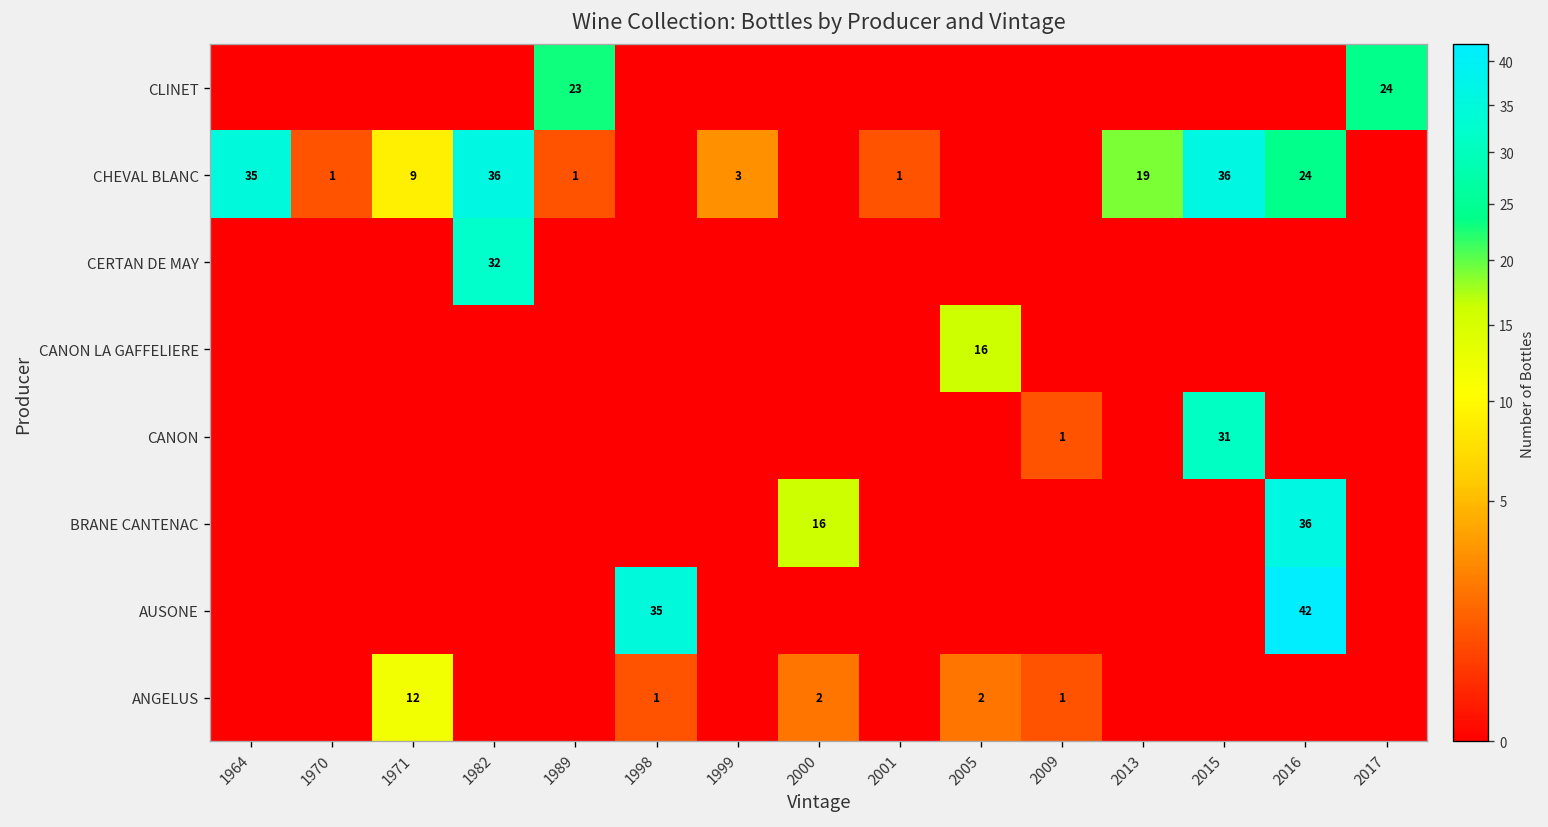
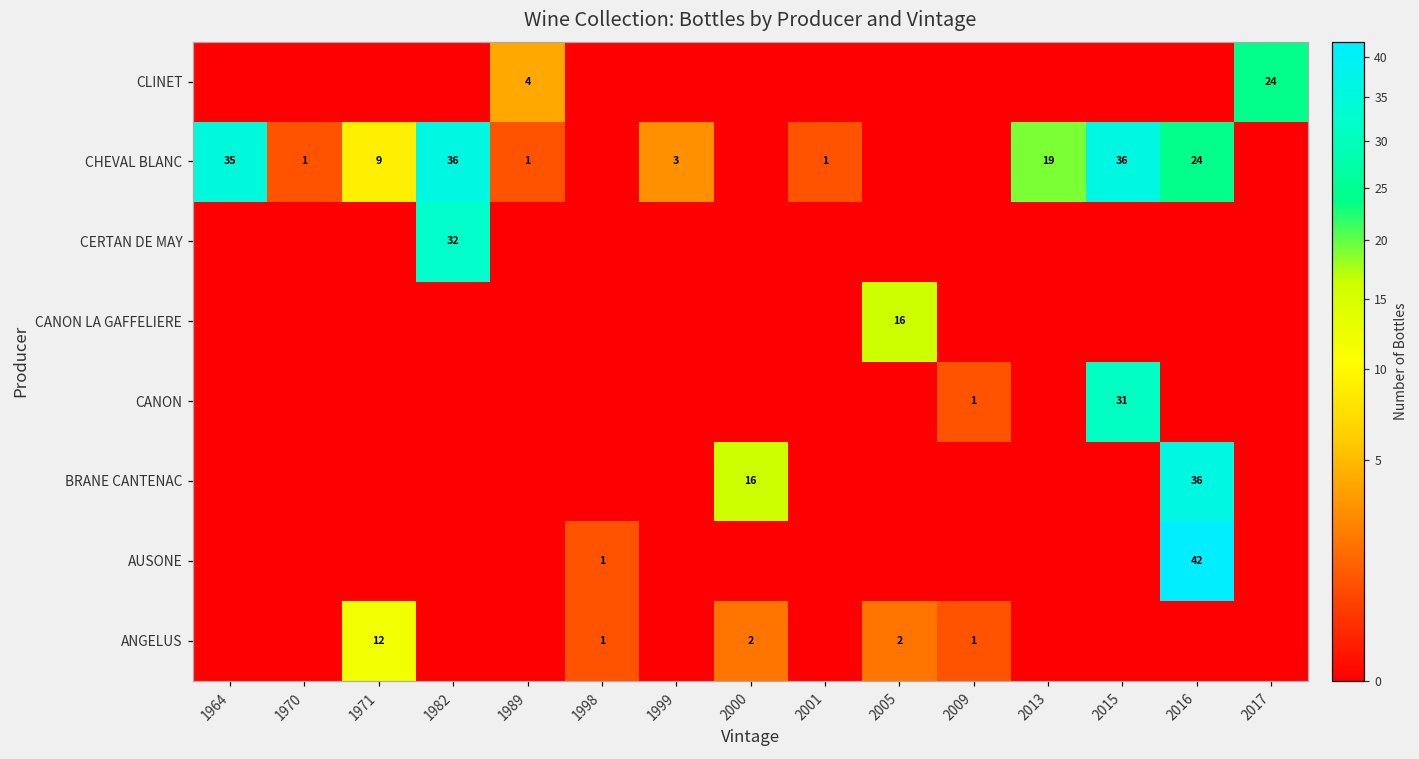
  {
    "CLINET": {
-     "1989": 23,
+     "1989": 4,
      "2017": 24
    },
    "CHEVAL BLANC": {
      "1964": 35,
      "1970": 1,
      "1971": 9,
      "1982": 36,
      "1989": 1,
      "1999": 3,
      "2001": 1,
      "2013": 19,
      "2015": 36,
      "2016": 24
    },
    "CERTAN DE MAY": {
      "1982": 32
    },
    "CANON LA GAFFELIERE": {
      "2005": 16
    },
    "CANON": {
      "2009": 1,
      "2015": 31
    },
    "BRANE CANTENAC": {
      "2000": 16,
      "2016": 36
    },
    "AUSONE": {
-     "1998": 35,
+     "1998": 1,
      "2016": 42
    },
    "ANGELUS": {
      "1971": 12,
      "1998": 1,
      "2000": 2,
      "2005": 2,
      "2009": 1
    }
  }
